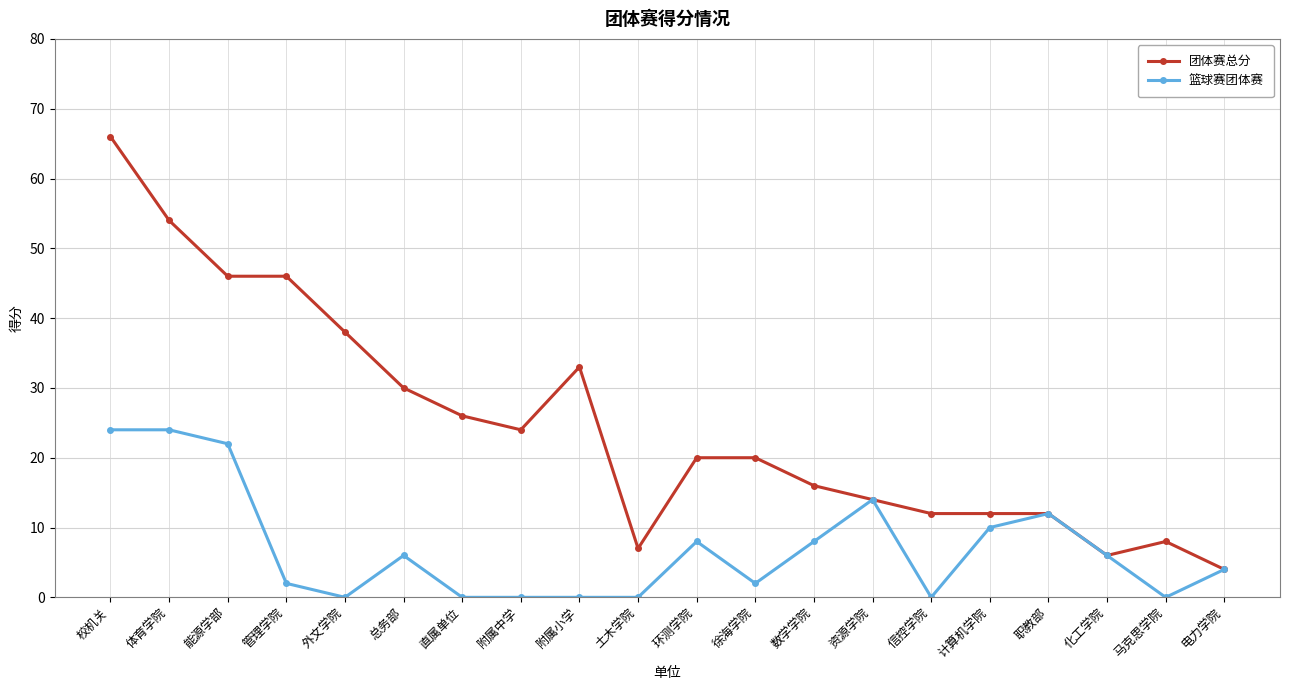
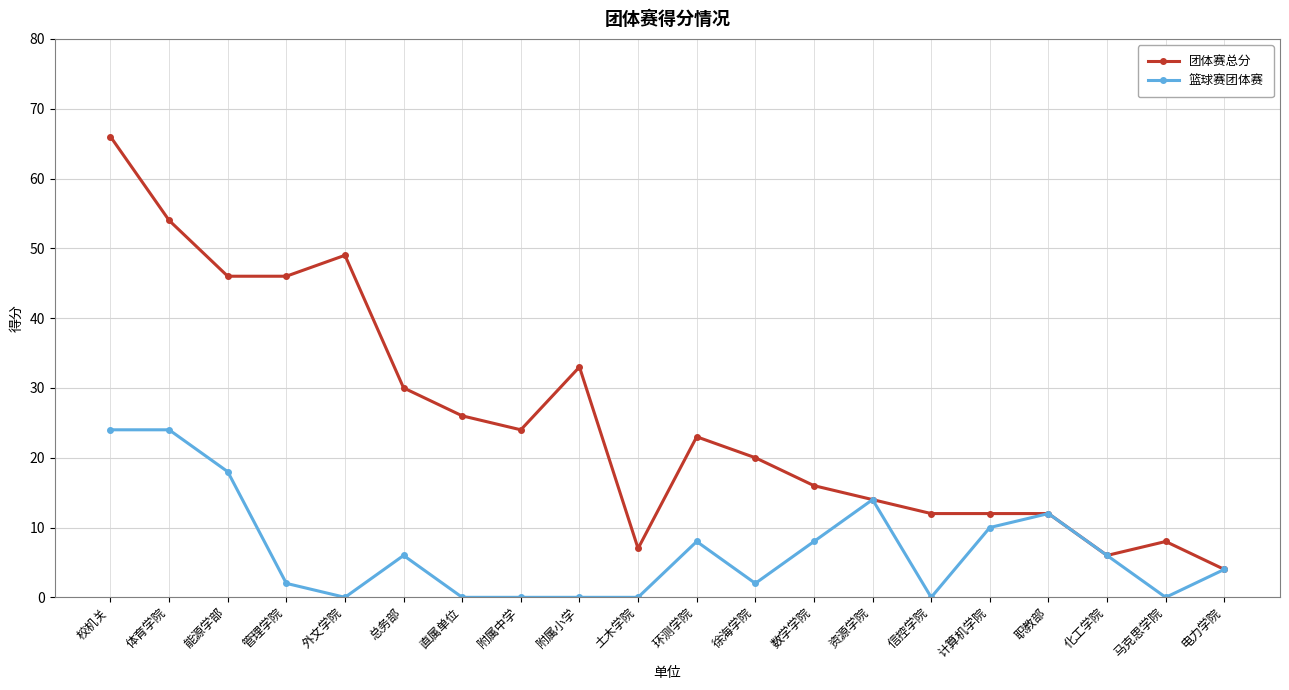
  {
    "团体赛总分": {
      "校机关": 66,
      "体育学院": 54,
      "能源学部": 46,
      "管理学院": 46,
-     "外文学院": 38,
+     "外文学院": 49,
      "总务部": 30,
      "直属单位": 26,
      "附属中学": 24,
      "附属小学": 33,
      "土木学院": 7,
-     "环测学院": 20,
+     "环测学院": 23,
      "徐海学院": 20,
      "数学学院": 16,
      "信控学院": 12,
      "计算机学院": 12,
      "马克思学院": 8
    },
    "篮球赛团体赛": {
      "校机关": 24,
      "体育学院": 24,
-     "能源学部": 22,
+     "能源学部": 18,
      "管理学院": 2,
      "外文学院": 0,
      "总务部": 6,
      "直属单位": 0,
      "附属中学": 0,
      "附属小学": 0,
      "土木学院": 0,
      "环测学院": 8,
      "徐海学院": 2,
      "数学学院": 8,
      "信控学院": 0,
      "计算机学院": 10,
      "马克思学院": 0
    }
  }
